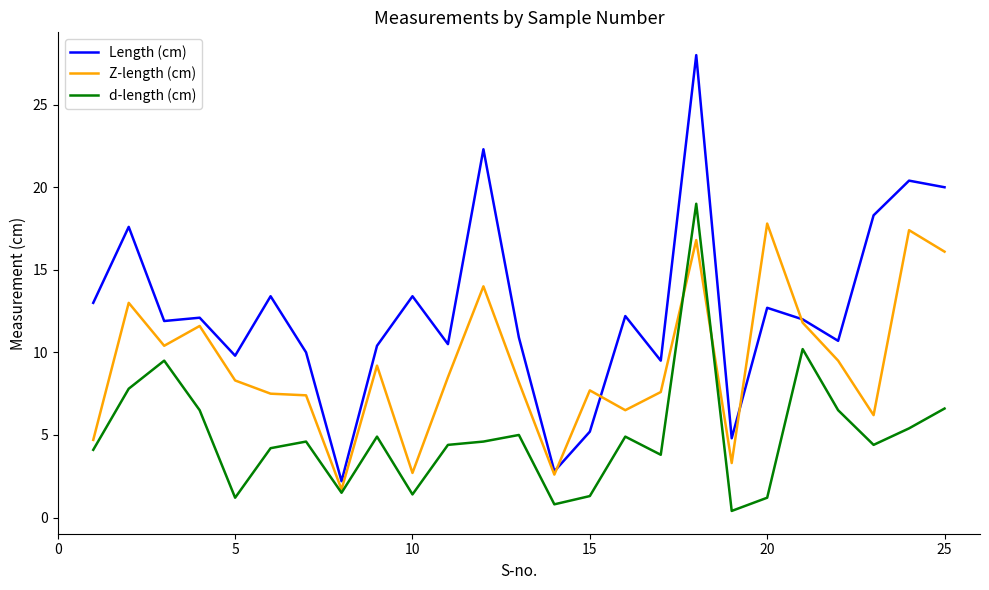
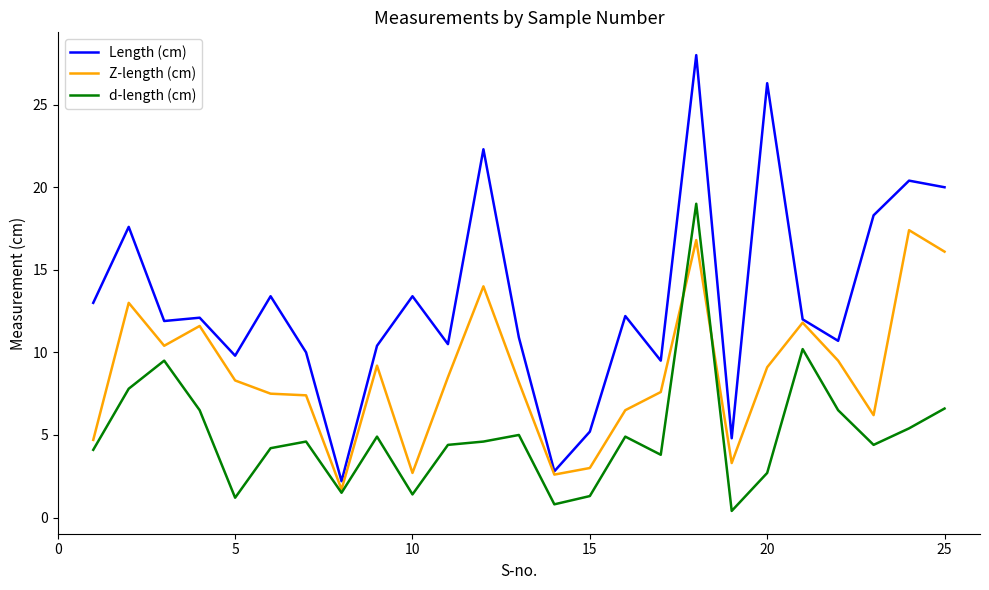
  {
    "Length (cm)": {
      "5": 9.8,
      "10": 13.4,
      "15": 5.2,
-     "20": 12.7,
+     "20": 26.3,
      "25": 20.0
    },
    "Z-length (cm)": {
      "5": 8.3,
      "10": 2.7,
-     "15": 7.7,
-     "20": 17.8,
+     "15": 3.0,
+     "20": 9.1,
      "25": 16.1
    },
    "d-length (cm)": {
      "5": 1.2,
      "10": 1.4,
      "15": 1.3,
-     "20": 1.2,
+     "20": 2.7,
      "25": 6.6
    }
  }
